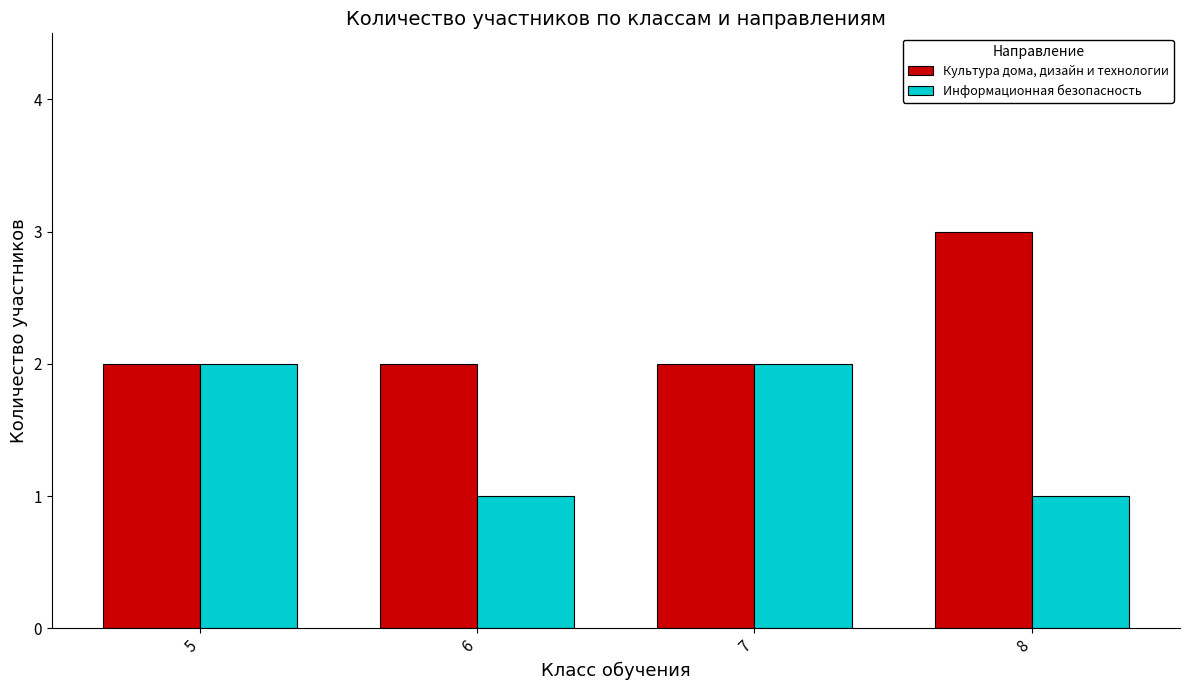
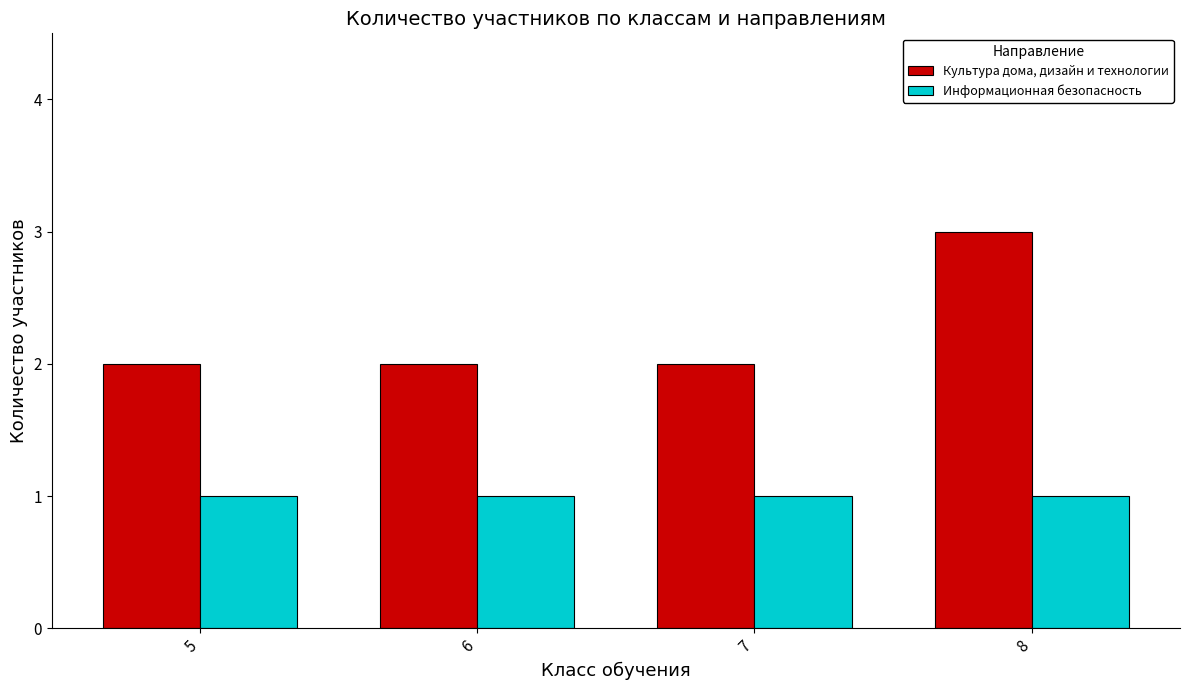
  {
    "Культура дома, дизайн и технологии": {
      "5": 2,
      "6": 2,
      "7": 2,
      "8": 3
    },
    "Информационная безопасность": {
-     "5": 2,
+     "5": 1,
      "6": 1,
-     "7": 2,
+     "7": 1,
      "8": 1
    }
  }
